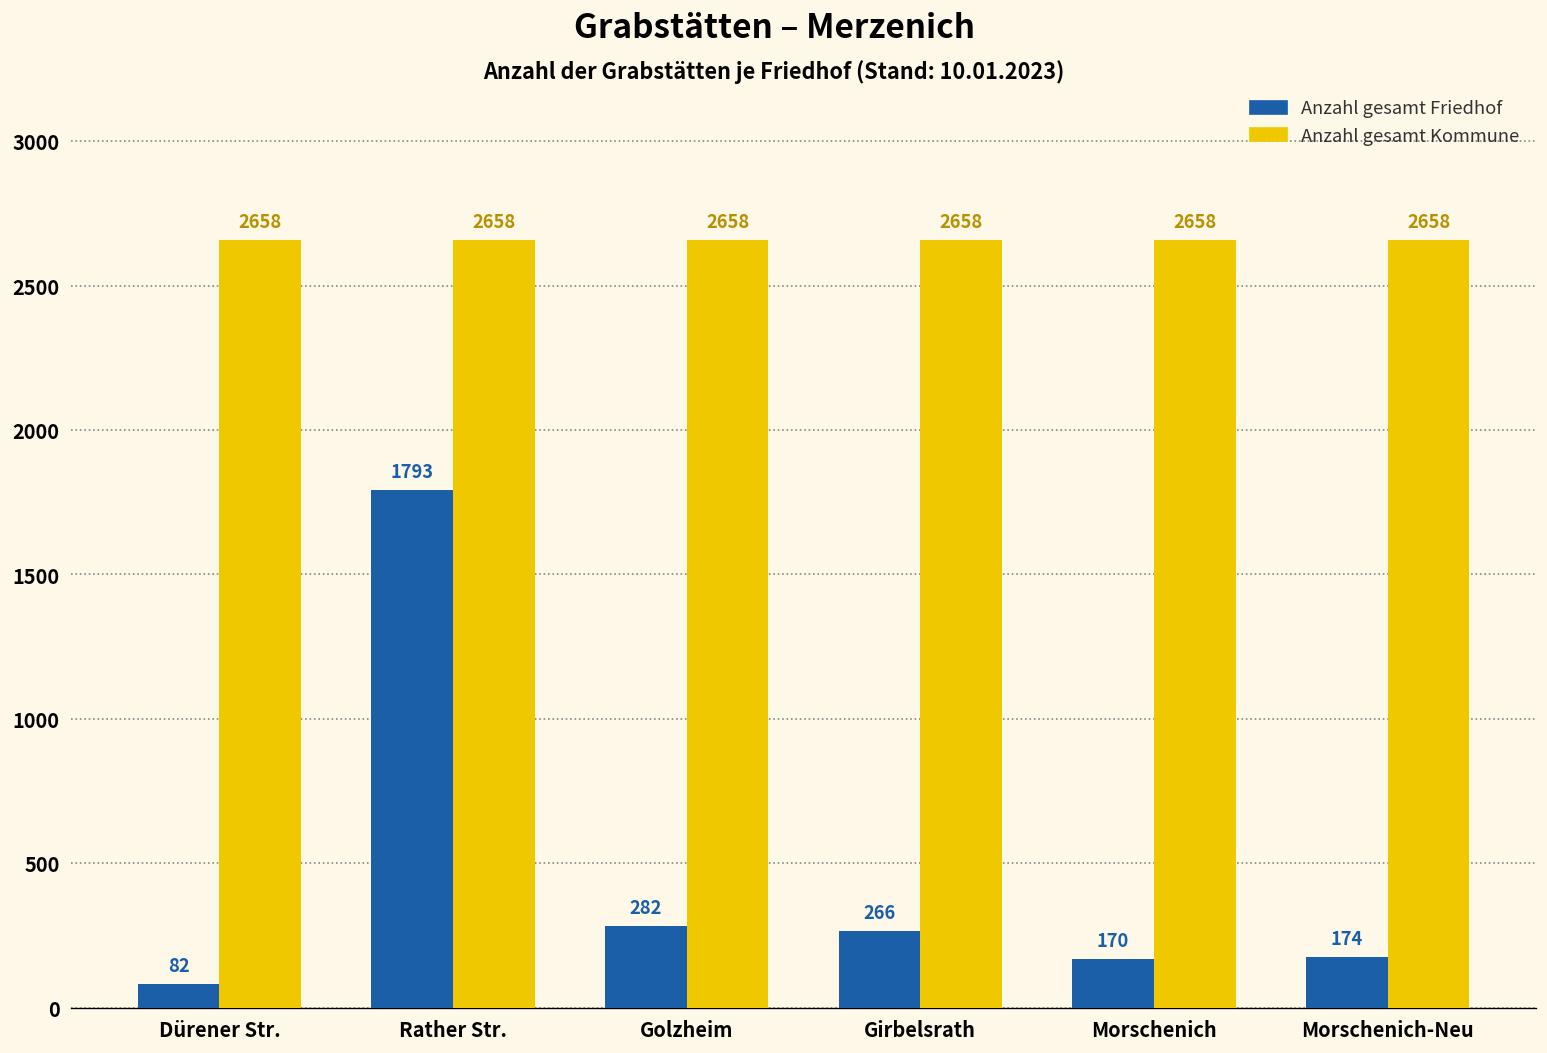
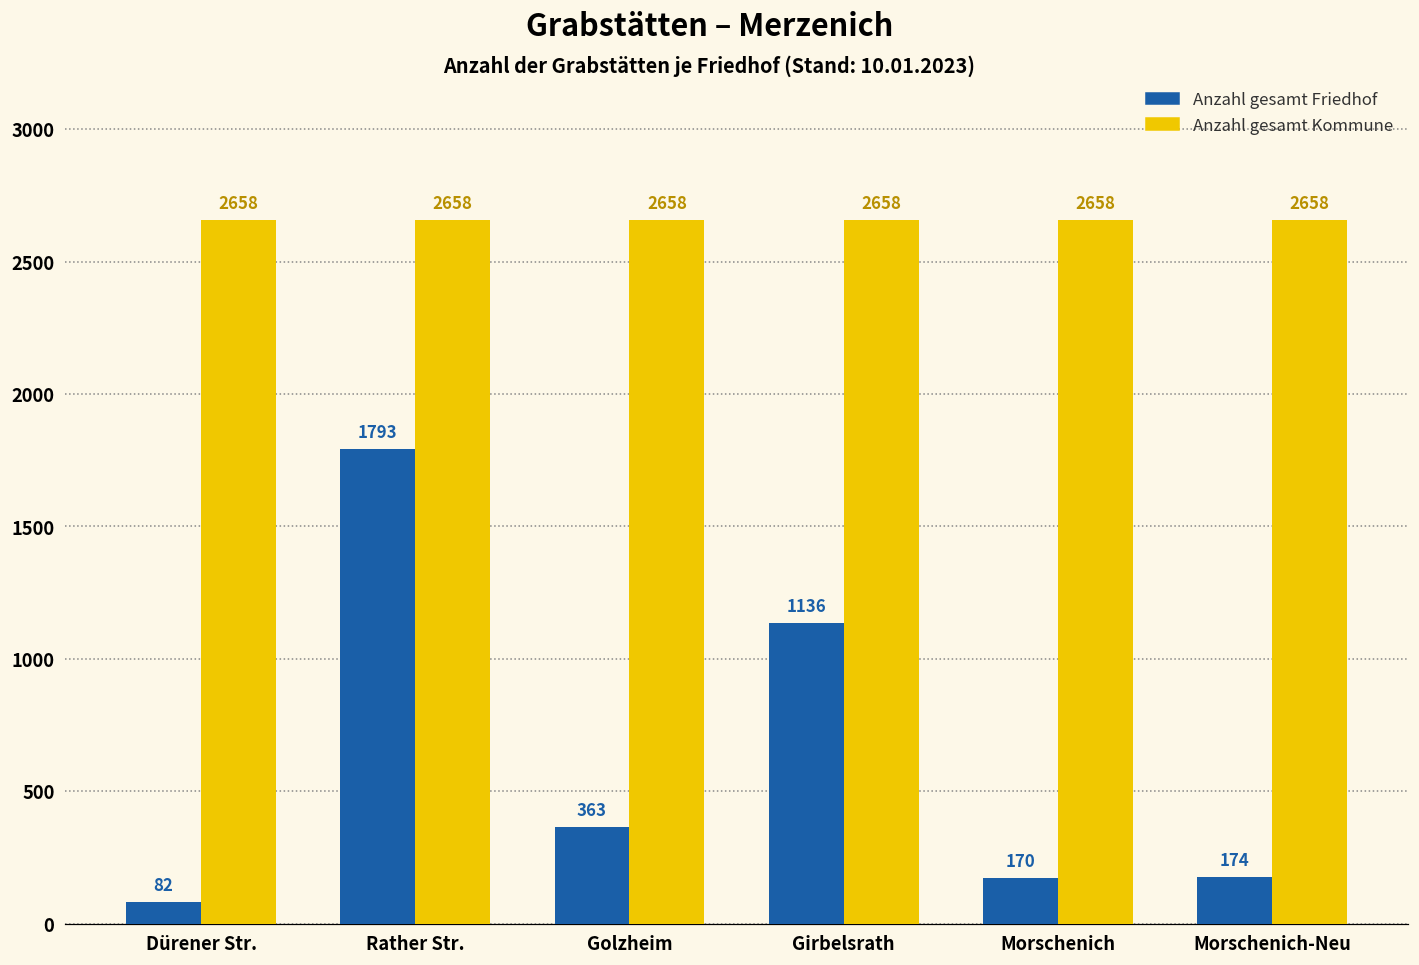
  {
    "Anzahl gesamt Friedhof": {
      "Dürener Str.": 82,
      "Rather Str.": 1793,
-     "Golzheim": 282,
-     "Girbelsrath": 266,
+     "Golzheim": 363,
+     "Girbelsrath": 1136,
      "Morschenich": 170,
      "Morschenich-Neu": 174
    },
    "Anzahl gesamt Kommune": {
      "Dürener Str.": 2658,
      "Rather Str.": 2658,
      "Golzheim": 2658,
      "Girbelsrath": 2658,
      "Morschenich": 2658,
      "Morschenich-Neu": 2658
    }
  }
